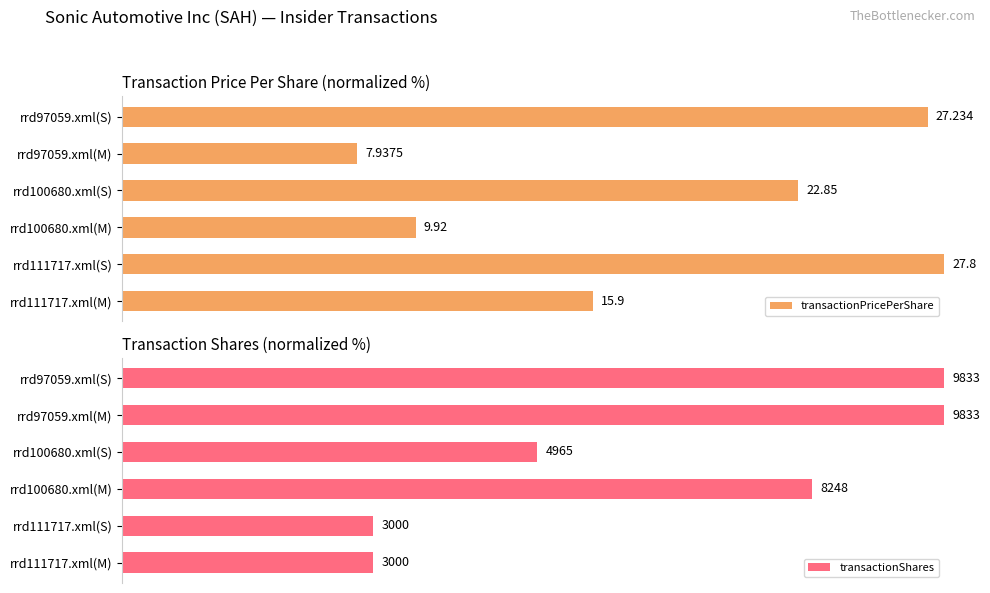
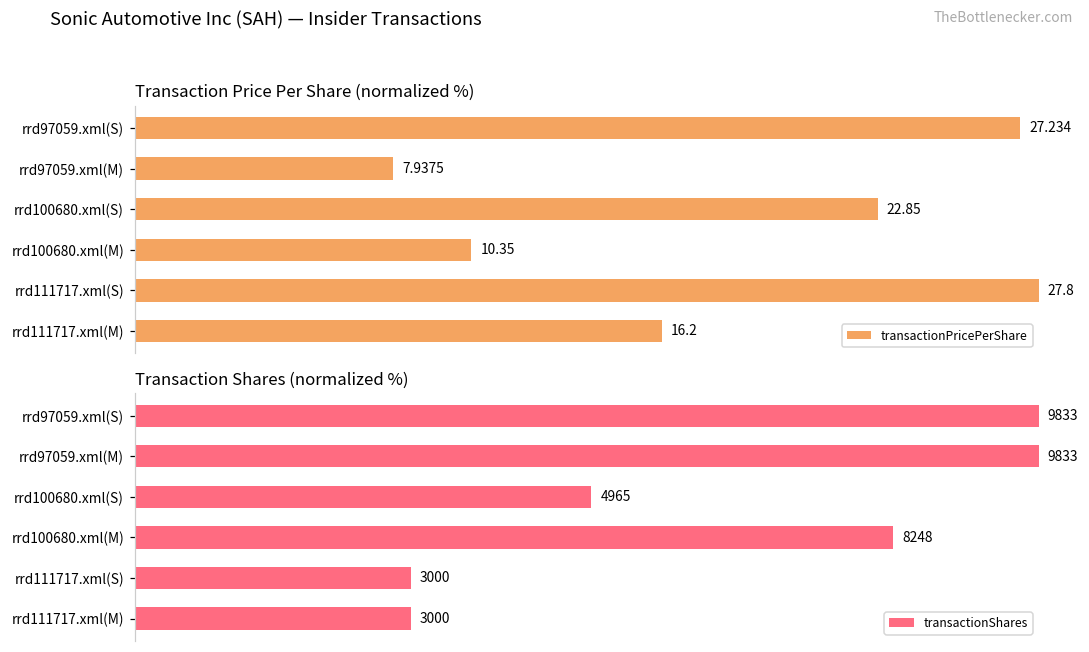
  {
    "Transaction Price Per Share (normalized %)": {
-     "rrd100680.xml(M)": 9.92,
-     "rrd111717.xml(M)": 15.9
+     "rrd100680.xml(M)": 10.35,
+     "rrd111717.xml(M)": 16.2
    }
  }
